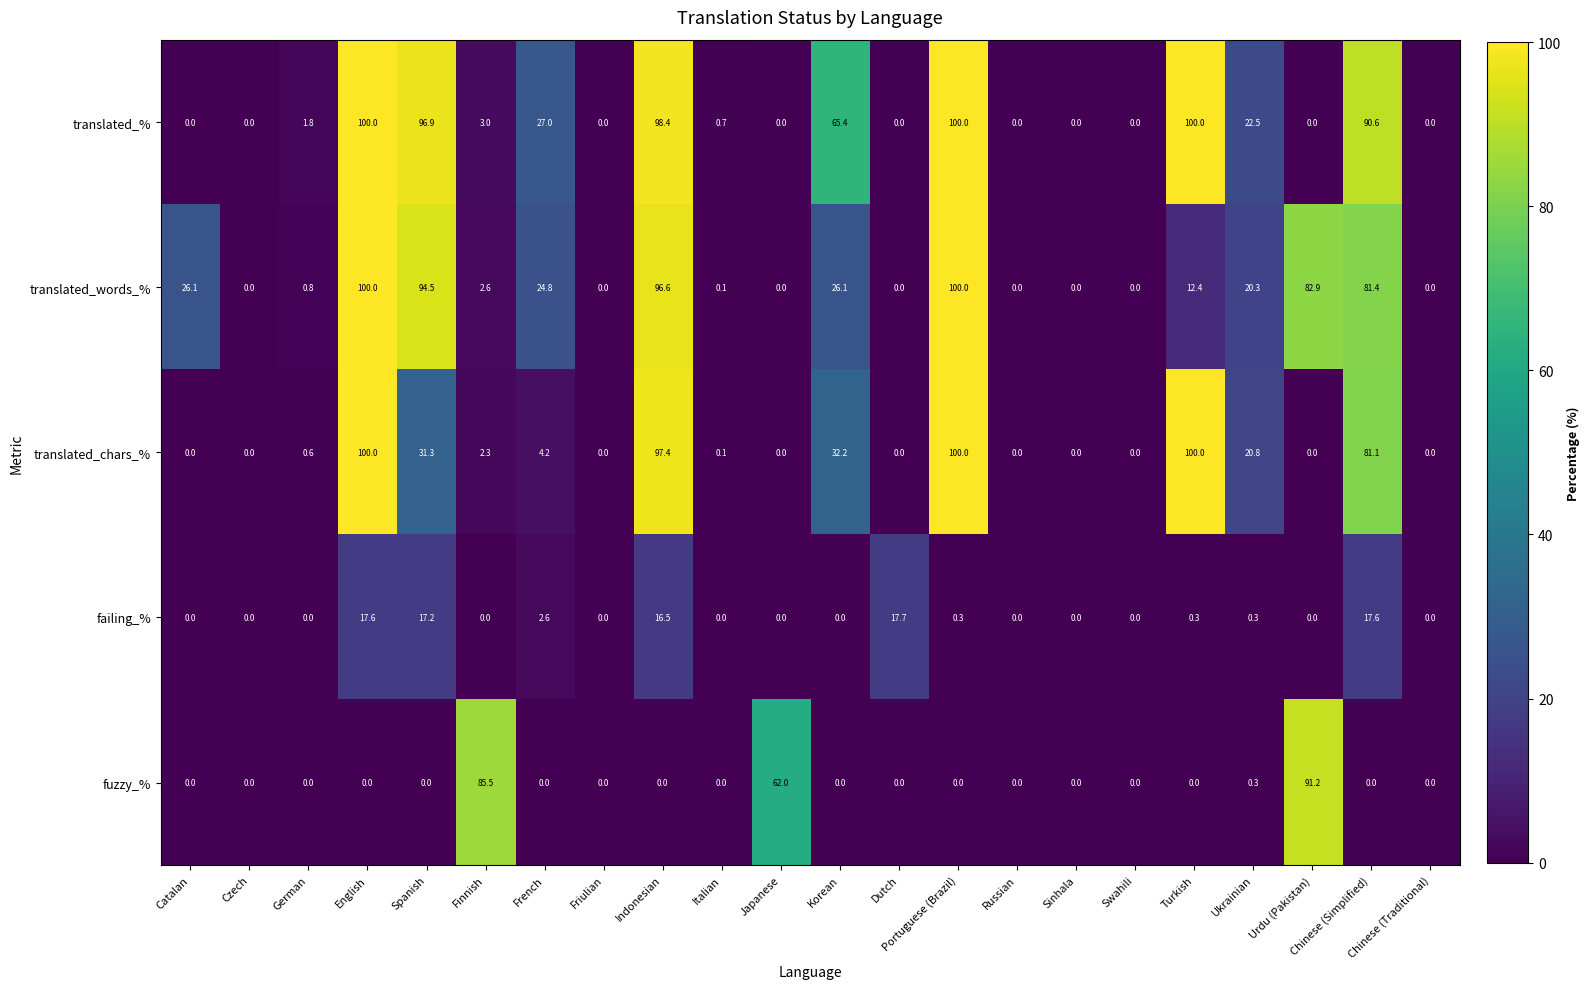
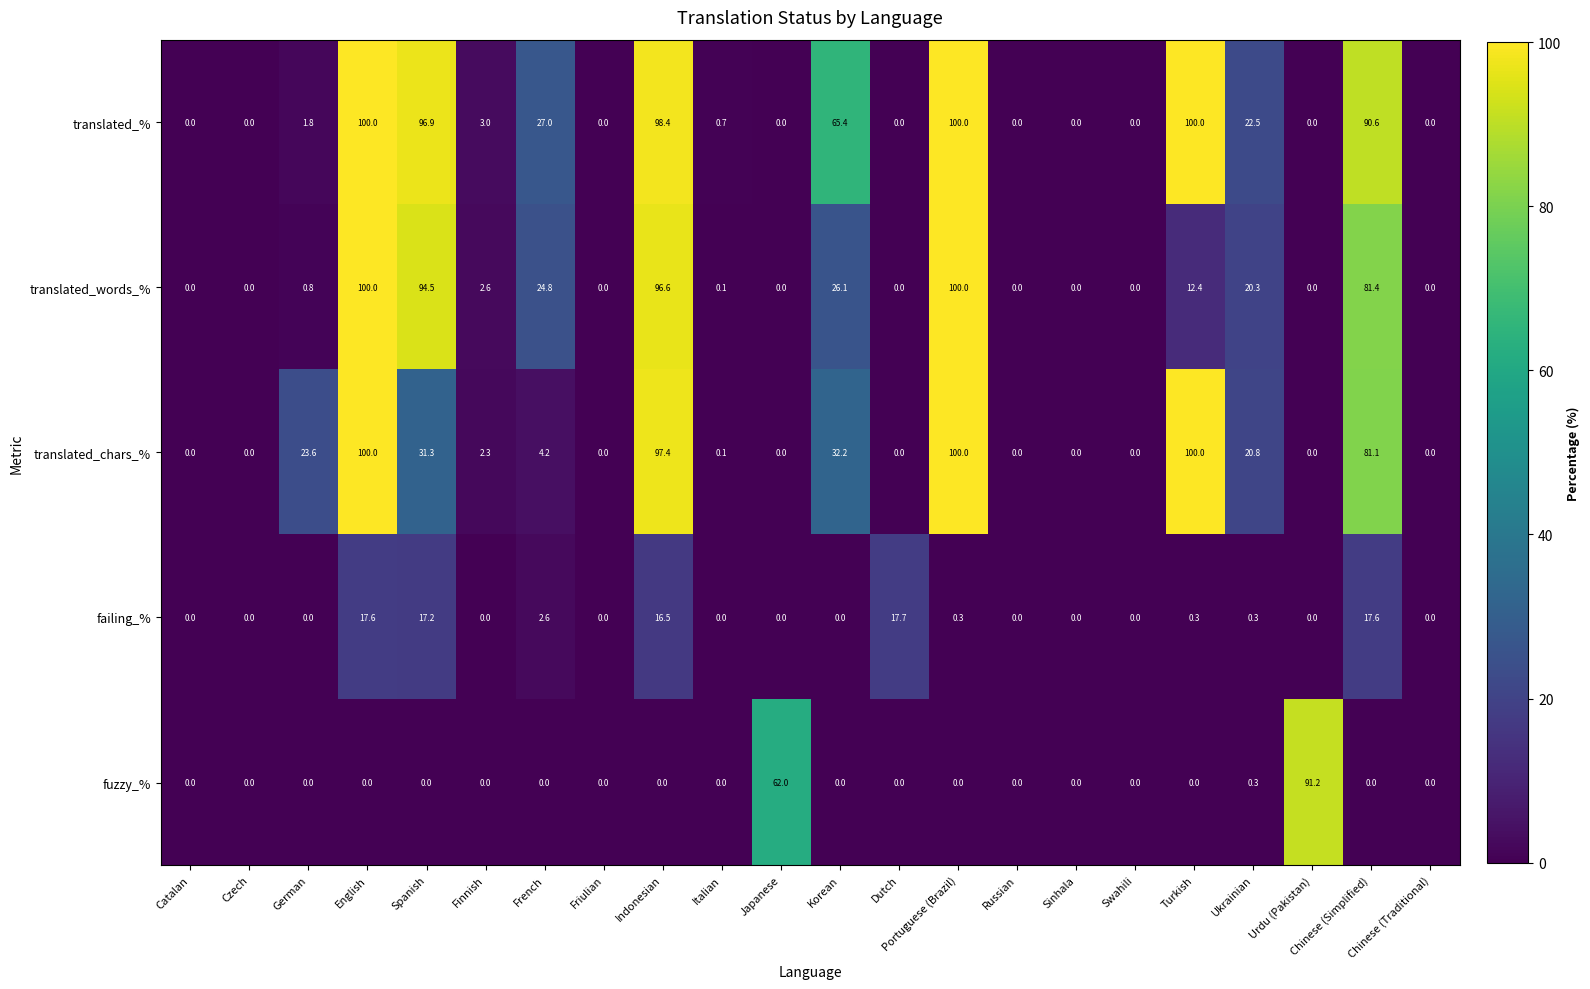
  {
    "translated_%": {
      "Catalan": 0.0,
      "Czech": 0.0,
      "German": 1.8,
      "English": 100.0,
      "Spanish": 96.9,
      "Finnish": 3.0,
      "French": 27.0,
      "Friulian": 0.0,
      "Indonesian": 98.4,
      "Italian": 0.7,
      "Japanese": 0.0,
      "Korean": 65.4,
      "Dutch": 0.0,
      "Portuguese (Brazil)": 100.0,
      "Russian": 0.0,
      "Sinhala": 0.0,
      "Swahili": 0.0,
      "Turkish": 100.0,
      "Ukrainian": 22.5,
      "Urdu (Pakistan)": 0.0,
      "Chinese (Simplified)": 90.6,
      "Chinese (Traditional)": 0.0
    },
    "translated_words_%": {
-     "Catalan": 26.1,
+     "Catalan": 0.0,
      "Czech": 0.0,
      "German": 0.8,
      "English": 100.0,
      "Spanish": 94.5,
      "Finnish": 2.6,
      "French": 24.8,
      "Friulian": 0.0,
      "Indonesian": 96.6,
      "Italian": 0.1,
      "Japanese": 0.0,
      "Korean": 26.1,
      "Dutch": 0.0,
      "Portuguese (Brazil)": 100.0,
      "Russian": 0.0,
      "Sinhala": 0.0,
      "Swahili": 0.0,
      "Turkish": 12.4,
      "Ukrainian": 20.3,
-     "Urdu (Pakistan)": 82.9,
+     "Urdu (Pakistan)": 0.0,
      "Chinese (Simplified)": 81.4,
      "Chinese (Traditional)": 0.0
    },
    "translated_chars_%": {
      "Catalan": 0.0,
      "Czech": 0.0,
-     "German": 0.6,
+     "German": 23.6,
      "English": 100.0,
      "Spanish": 31.3,
      "Finnish": 2.3,
      "French": 4.2,
      "Friulian": 0.0,
      "Indonesian": 97.4,
      "Italian": 0.1,
      "Japanese": 0.0,
      "Korean": 32.2,
      "Dutch": 0.0,
      "Portuguese (Brazil)": 100.0,
      "Russian": 0.0,
      "Sinhala": 0.0,
      "Swahili": 0.0,
      "Turkish": 100.0,
      "Ukrainian": 20.8,
      "Urdu (Pakistan)": 0.0,
      "Chinese (Simplified)": 81.1,
      "Chinese (Traditional)": 0.0
    },
    "failing_%": {
      "Catalan": 0.0,
      "Czech": 0.0,
      "German": 0.0,
      "English": 17.6,
      "Spanish": 17.2,
      "Finnish": 0.0,
      "French": 2.6,
      "Friulian": 0.0,
      "Indonesian": 16.5,
      "Italian": 0.0,
      "Japanese": 0.0,
      "Korean": 0.0,
      "Dutch": 17.7,
      "Portuguese (Brazil)": 0.3,
      "Russian": 0.0,
      "Sinhala": 0.0,
      "Swahili": 0.0,
      "Turkish": 0.3,
      "Ukrainian": 0.3,
      "Urdu (Pakistan)": 0.0,
      "Chinese (Simplified)": 17.6,
      "Chinese (Traditional)": 0.0
    },
    "fuzzy_%": {
      "Catalan": 0.0,
      "Czech": 0.0,
      "German": 0.0,
      "English": 0.0,
      "Spanish": 0.0,
-     "Finnish": 85.5,
+     "Finnish": 0.0,
      "French": 0.0,
      "Friulian": 0.0,
      "Indonesian": 0.0,
      "Italian": 0.0,
      "Japanese": 62.0,
      "Korean": 0.0,
      "Dutch": 0.0,
      "Portuguese (Brazil)": 0.0,
      "Russian": 0.0,
      "Sinhala": 0.0,
      "Swahili": 0.0,
      "Turkish": 0.0,
      "Ukrainian": 0.3,
      "Urdu (Pakistan)": 91.2,
      "Chinese (Simplified)": 0.0,
      "Chinese (Traditional)": 0.0
    }
  }
